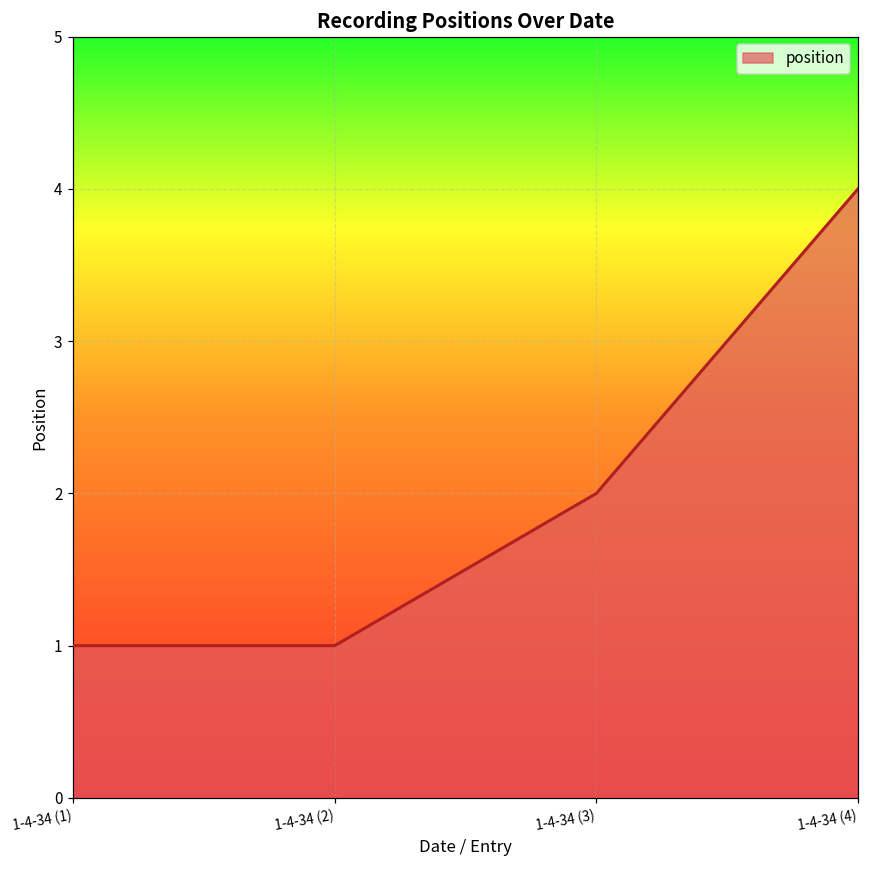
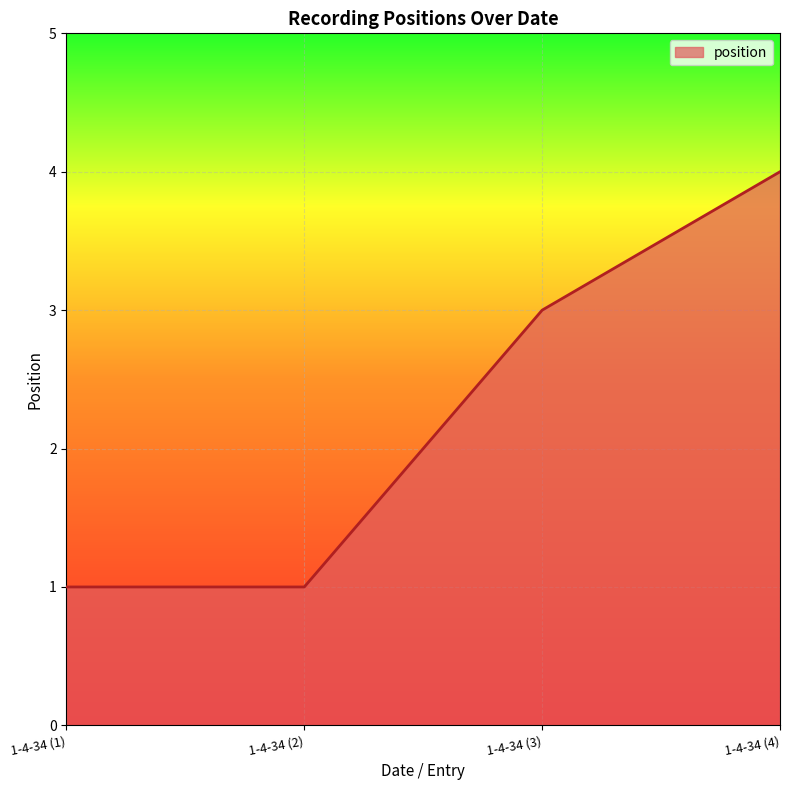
  {
    "1-4-34 (1)": 1,
    "1-4-34 (2)": 1,
-   "1-4-34 (3)": 2,
+   "1-4-34 (3)": 3,
    "1-4-34 (4)": 4
  }
